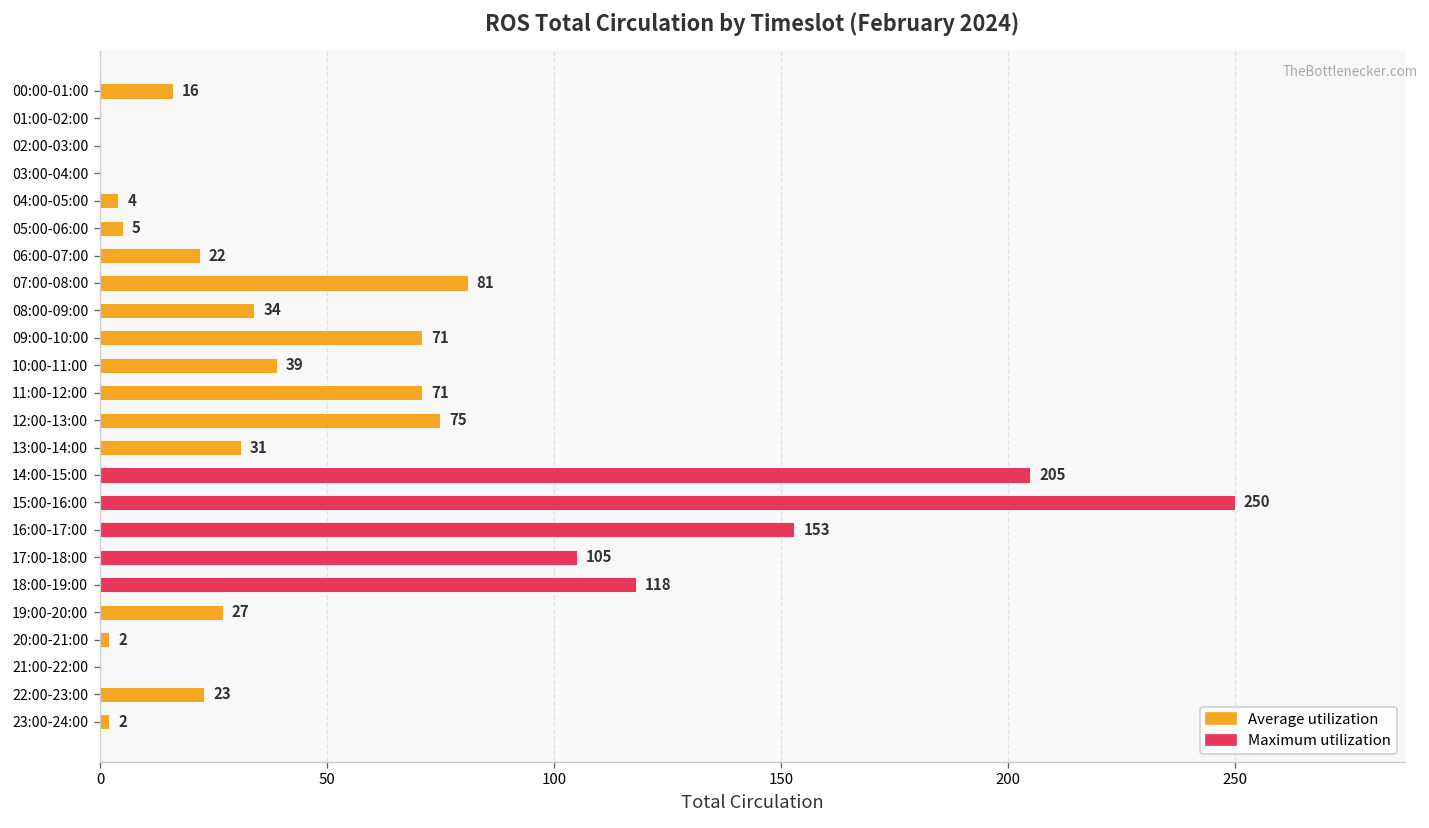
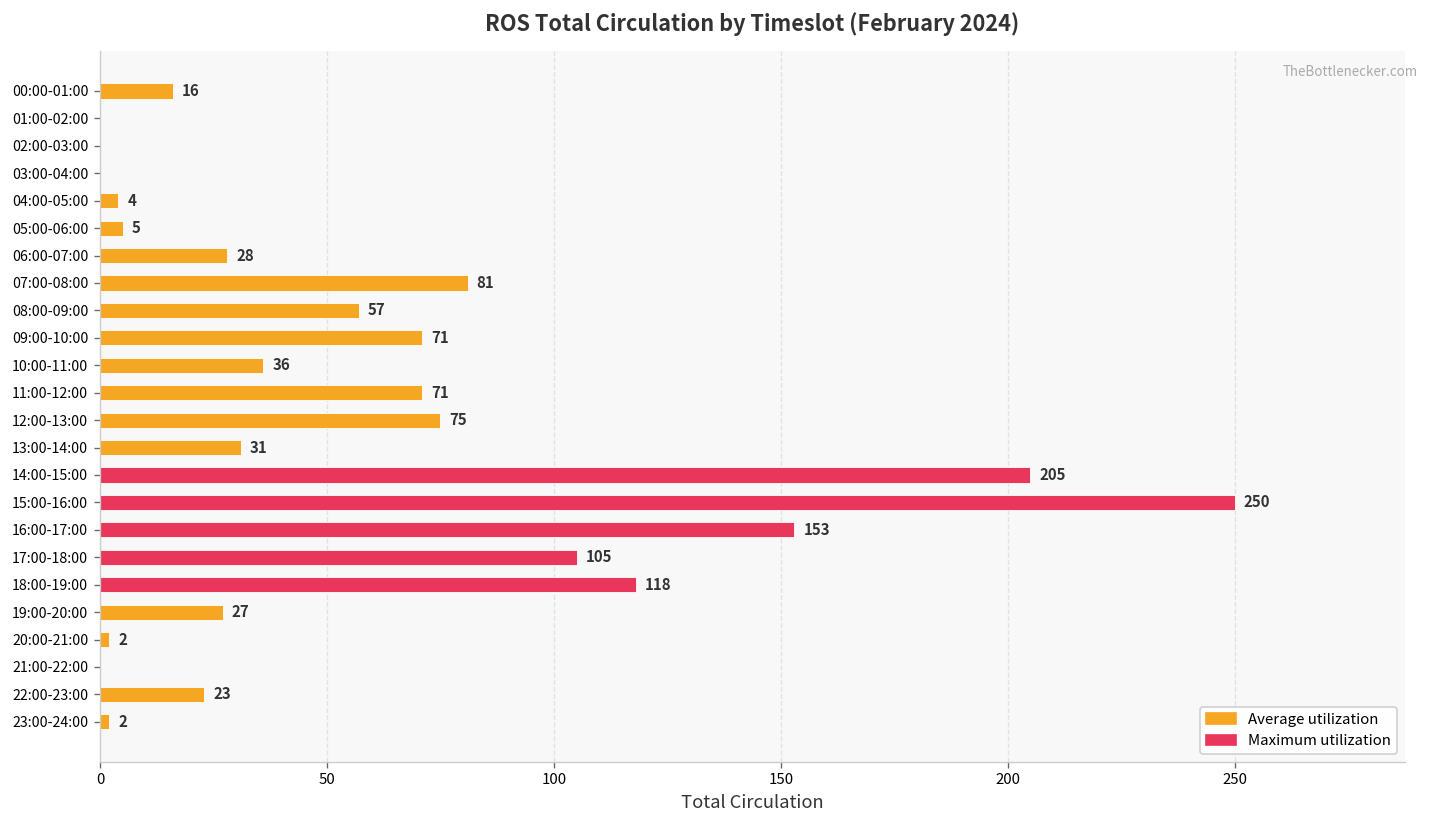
  {
    "00:00-01:00": 16,
    "04:00-05:00": 4,
    "05:00-06:00": 5,
-   "06:00-07:00": 22,
+   "06:00-07:00": 28,
    "07:00-08:00": 81,
-   "08:00-09:00": 34,
+   "08:00-09:00": 57,
    "09:00-10:00": 71,
-   "10:00-11:00": 39,
+   "10:00-11:00": 36,
    "11:00-12:00": 71,
    "12:00-13:00": 75,
    "13:00-14:00": 31,
    "14:00-15:00": 205,
    "15:00-16:00": 250,
    "16:00-17:00": 153,
    "17:00-18:00": 105,
    "18:00-19:00": 118,
    "19:00-20:00": 27,
    "20:00-21:00": 2,
    "22:00-23:00": 23,
    "23:00-24:00": 2
  }
